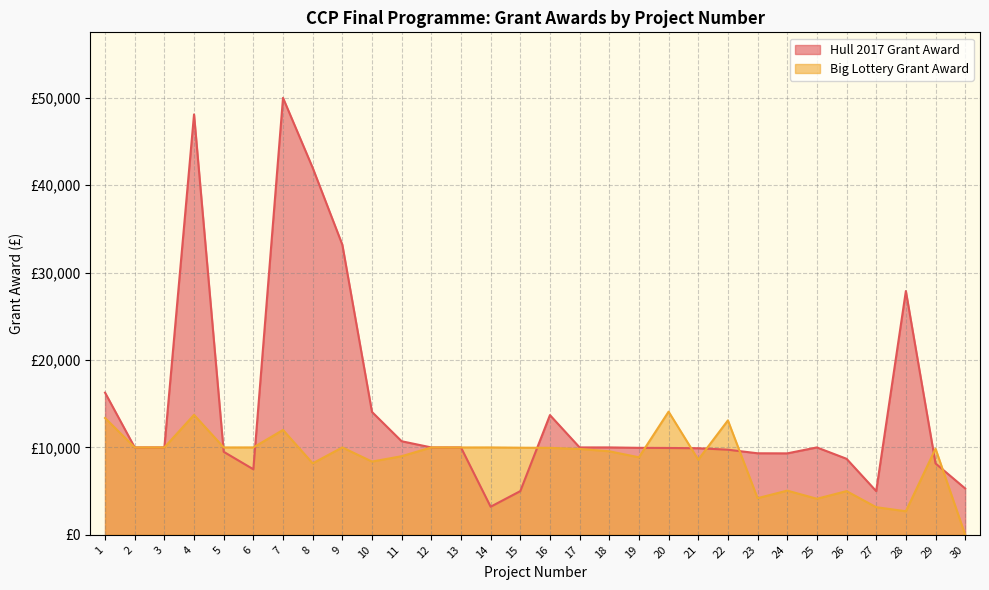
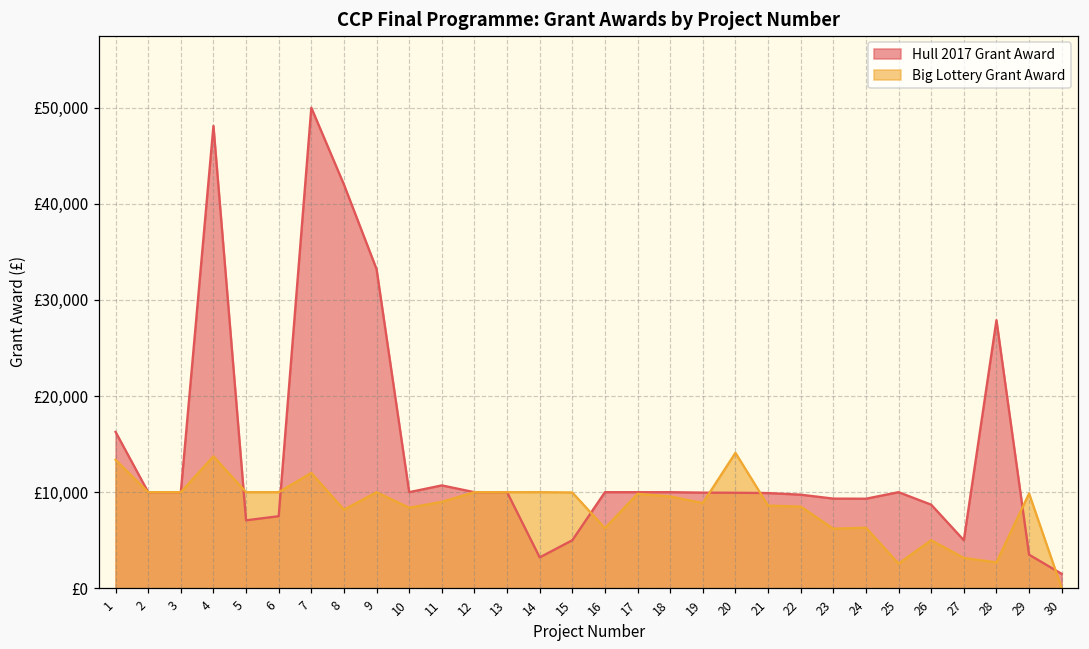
  {
    "Hull 2017 Grant Award": {
      "1": "£16,000",
      "4": "£48,000",
-     "5": "£10,000",
+     "5": "£7,000",
      "6": "£8,000",
      "7": "£50,000",
      "8": "£42,000",
      "9": "£33,000",
-     "10": "£14,000",
+     "10": "£10,000",
      "11": "£11,000",
      "14": "£3,000",
      "15": "£5,000",
-     "16": "£14,000",
+     "16": "£10,000",
      "18": "£10,000",
      "19": "£10,000",
      "20": "£10,000",
      "21": "£10,000",
      "22": "£10,000",
      "23": "£9,000",
      "24": "£9,000",
      "25": "£10,000",
      "26": "£9,000",
      "27": "£5,000",
      "28": "£28,000",
-     "29": "£8,000",
-     "30": "£5,000"
+     "29": "£4,000",
+     "30": "£2,000"
    },
    "Big Lottery Grant Award": {
      "1": "£13,000",
      "4": "£14,000",
      "5": "£10,000",
      "6": "£10,000",
      "7": "£12,000",
      "8": "£8,000",
      "9": "£10,000",
      "10": "£8,000",
      "11": "£9,000",
      "14": "£10,000",
      "15": "£10,000",
-     "16": "£10,000",
+     "16": "£6,000",
      "18": "£10,000",
      "19": "£9,000",
      "20": "£14,000",
      "21": "£9,000",
-     "22": "£13,000",
-     "23": "£4,000",
-     "24": "£5,000",
-     "25": "£4,000",
+     "22": "£9,000",
+     "23": "£6,000",
+     "24": "£6,000",
+     "25": "£3,000",
      "26": "£5,000",
      "27": "£3,000",
      "28": "£3,000",
      "29": "£10,000",
      "30": "£0"
    }
  }
